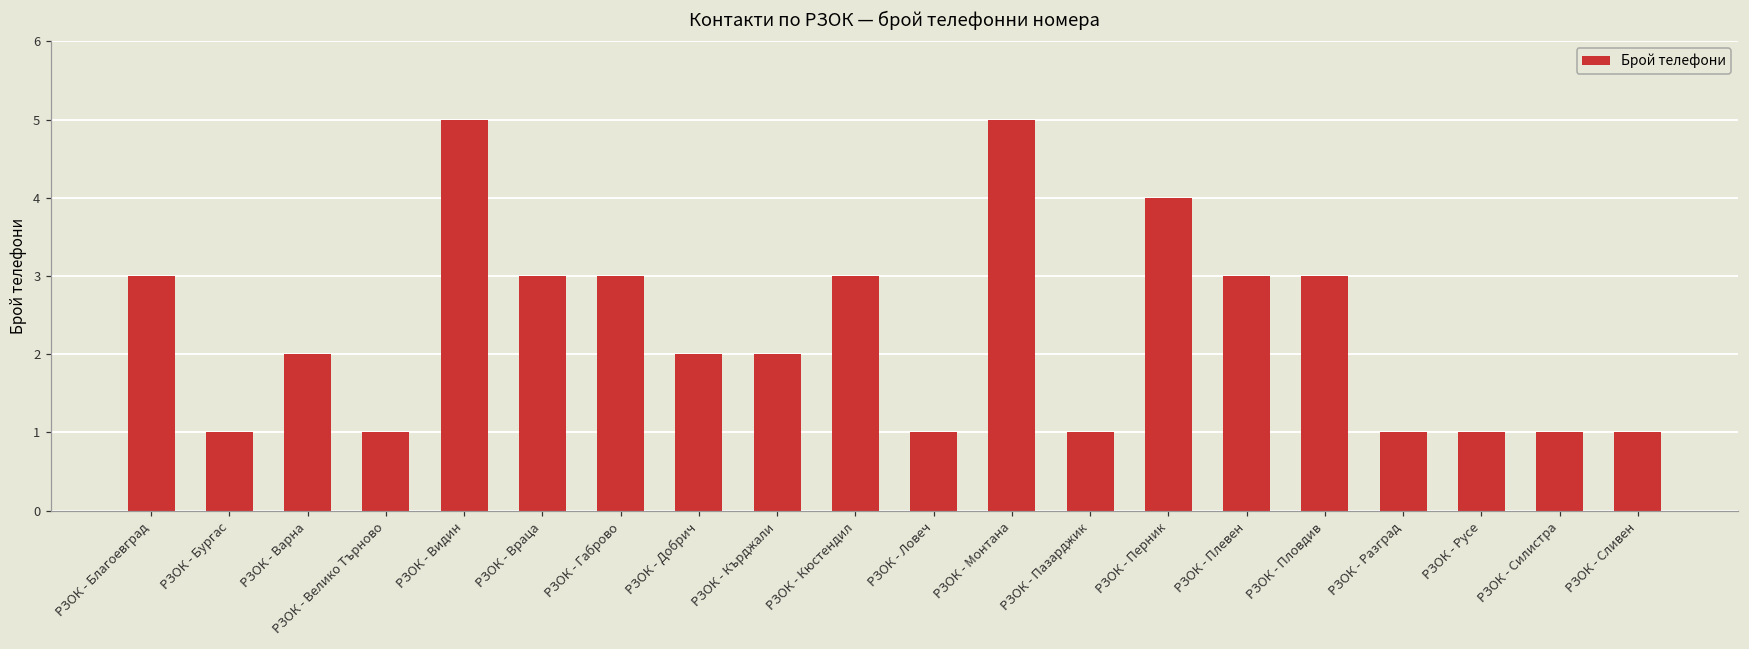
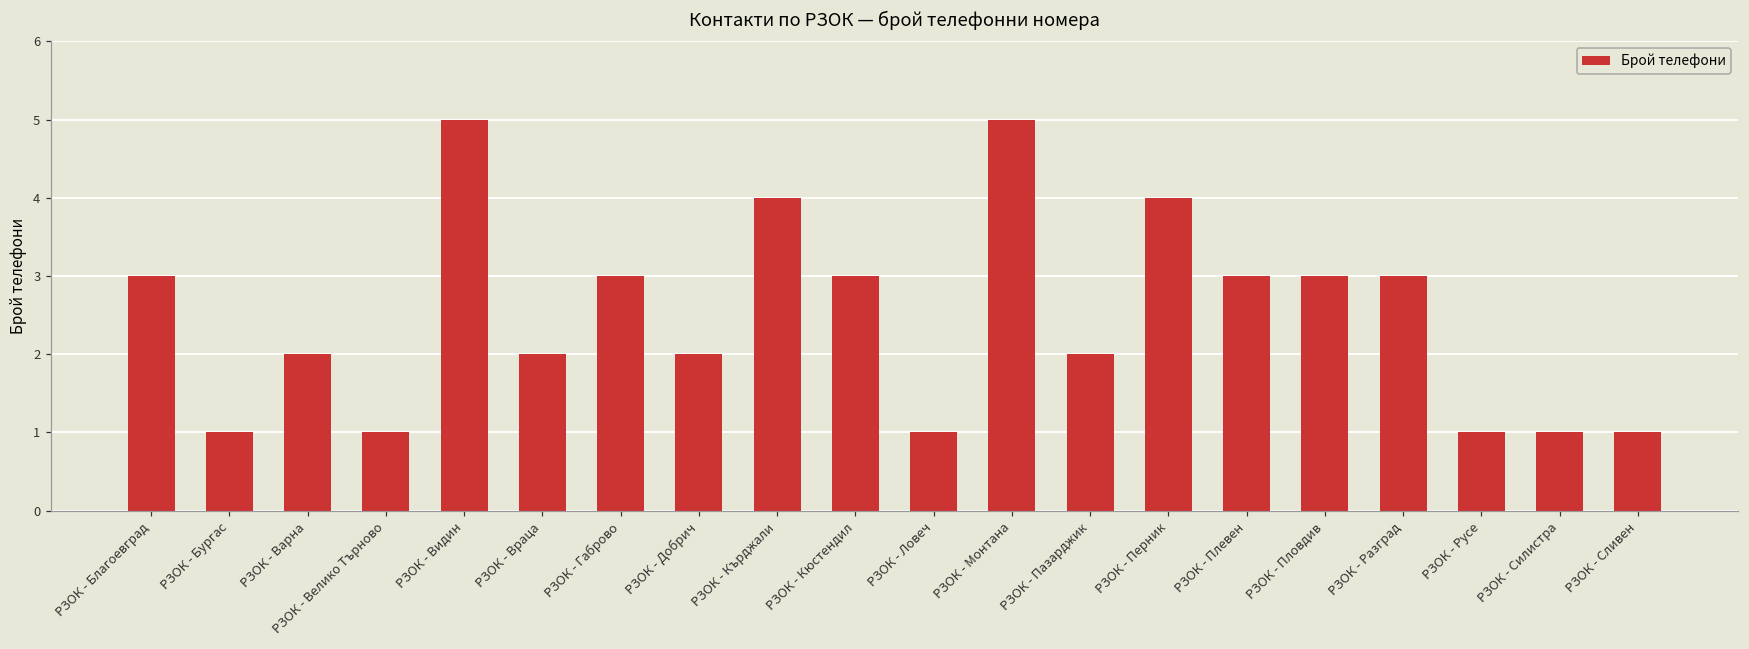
  {
    "РЗОК - Благоевград": 3,
    "РЗОК - Бургас": 1,
    "РЗОК - Варна": 2,
    "РЗОК - Велико Търново": 1,
    "РЗОК - Видин": 5,
-   "РЗОК - Враца": 3,
+   "РЗОК - Враца": 2,
    "РЗОК - Габрово": 3,
    "РЗОК - Добрич": 2,
-   "РЗОК - Кърджали": 2,
+   "РЗОК - Кърджали": 4,
    "РЗОК - Кюстендил": 3,
    "РЗОК - Ловеч": 1,
    "РЗОК - Монтана": 5,
-   "РЗОК - Пазарджик": 1,
+   "РЗОК - Пазарджик": 2,
    "РЗОК - Перник": 4,
    "РЗОК - Плевен": 3,
    "РЗОК - Пловдив": 3,
-   "РЗОК - Разград": 1,
+   "РЗОК - Разград": 3,
    "РЗОК - Русе": 1,
    "РЗОК - Силистра": 1,
    "РЗОК - Сливен": 1
  }
